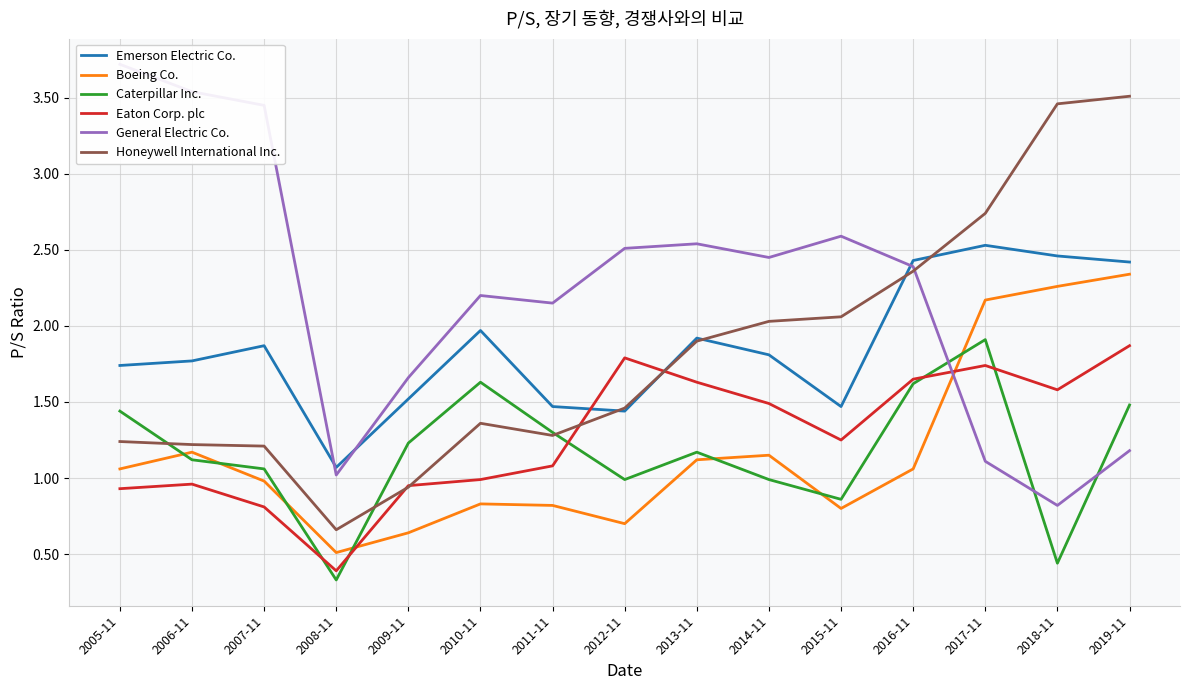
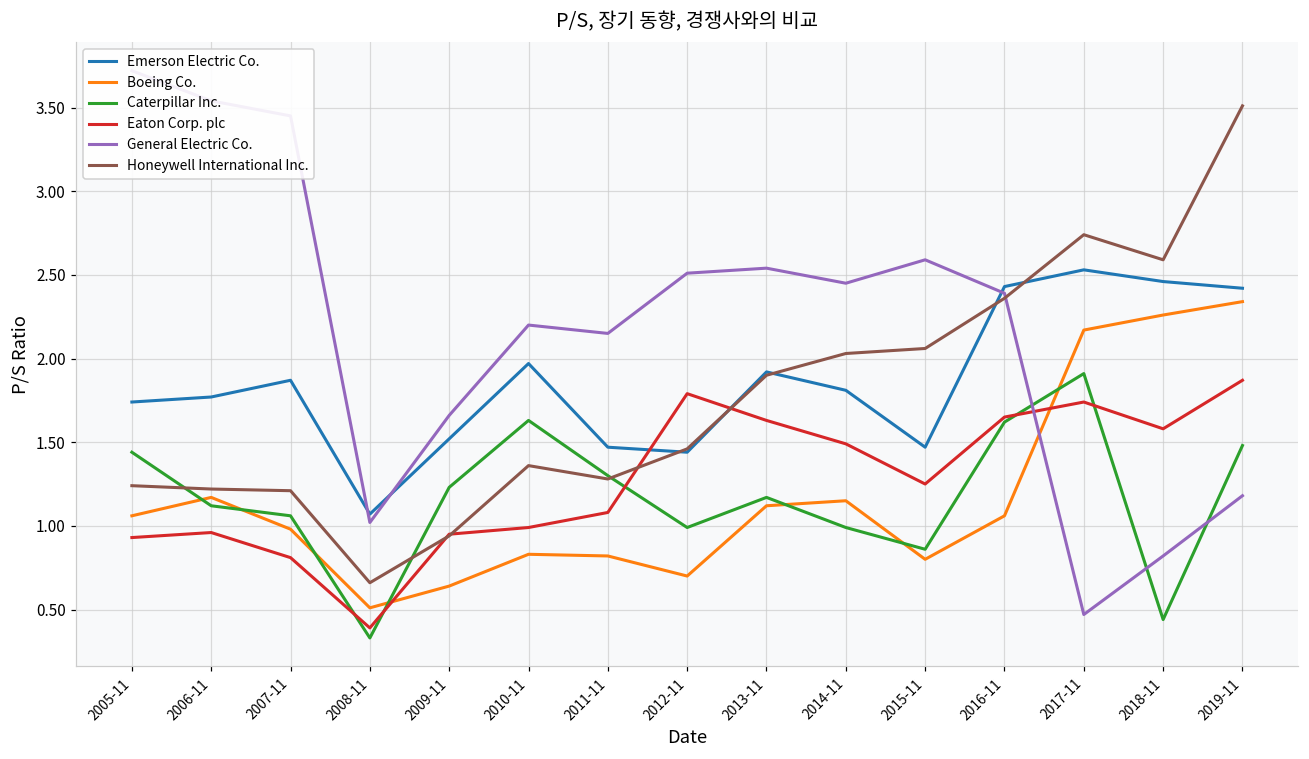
  {
    "Emerson Electric Co.": {
      "2005-11": 1.74,
      "2006-11": 1.77,
      "2007-11": 1.87,
      "2008-11": 1.07,
      "2009-11": 1.52,
      "2010-11": 1.97,
      "2011-11": 1.47,
      "2012-11": 1.44,
      "2013-11": 1.92,
      "2014-11": 1.81,
      "2015-11": 1.47,
      "2016-11": 2.43,
      "2017-11": 2.53,
      "2018-11": 2.46,
      "2019-11": 2.42
    },
    "Boeing Co.": {
      "2005-11": 1.06,
      "2006-11": 1.17,
      "2007-11": 0.98,
      "2008-11": 0.51,
      "2009-11": 0.64,
      "2010-11": 0.83,
      "2011-11": 0.82,
      "2012-11": 0.70,
      "2013-11": 1.12,
      "2014-11": 1.15,
      "2015-11": 0.80,
      "2016-11": 1.06,
      "2017-11": 2.17,
      "2018-11": 2.26,
      "2019-11": 2.34
    },
    "Caterpillar Inc.": {
      "2005-11": 1.44,
      "2006-11": 1.12,
      "2007-11": 1.06,
      "2008-11": 0.33,
      "2009-11": 1.23,
      "2010-11": 1.63,
      "2011-11": 1.30,
      "2012-11": 0.99,
      "2013-11": 1.17,
      "2014-11": 0.99,
      "2015-11": 0.86,
      "2016-11": 1.62,
      "2017-11": 1.91,
      "2018-11": 0.44,
      "2019-11": 1.48
    },
    "Eaton Corp. plc": {
      "2005-11": 0.93,
      "2006-11": 0.96,
      "2007-11": 0.81,
      "2008-11": 0.39,
      "2010-11": 0.99,
      "2011-11": 1.08,
      "2012-11": 1.79,
      "2013-11": 1.63,
      "2014-11": 1.49,
      "2015-11": 1.25,
      "2016-11": 1.65,
      "2017-11": 1.74,
      "2018-11": 1.58,
      "2019-11": 1.87
    },
    "General Electric Co.": {
      "2008-11": 1.02,
      "2009-11": 1.66,
      "2010-11": 2.20,
      "2011-11": 2.15,
      "2012-11": 2.51,
      "2013-11": 2.54,
      "2014-11": 2.45,
      "2015-11": 2.59,
      "2016-11": 2.39,
-     "2017-11": 1.11,
+     "2017-11": 0.47,
      "2018-11": 0.82,
      "2019-11": 1.18
    },
    "Honeywell International Inc.": {
      "2005-11": 1.24,
      "2006-11": 1.22,
      "2007-11": 1.21,
      "2008-11": 0.66,
      "2010-11": 1.36,
      "2011-11": 1.28,
      "2012-11": 1.46,
      "2013-11": 1.90,
      "2014-11": 2.03,
      "2015-11": 2.06,
      "2016-11": 2.36,
      "2017-11": 2.74,
-     "2018-11": 3.46,
+     "2018-11": 2.59,
      "2019-11": 3.51
    }
  }
